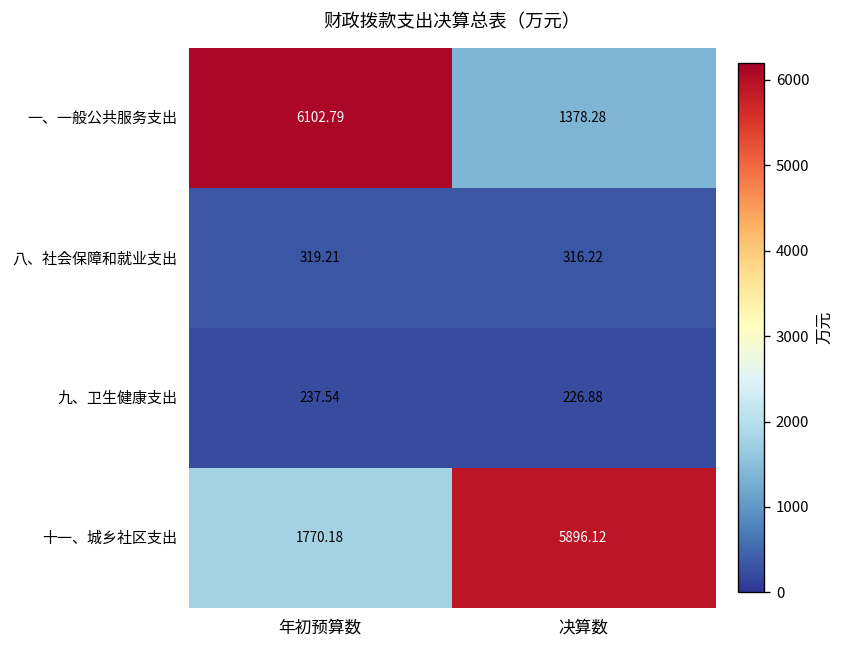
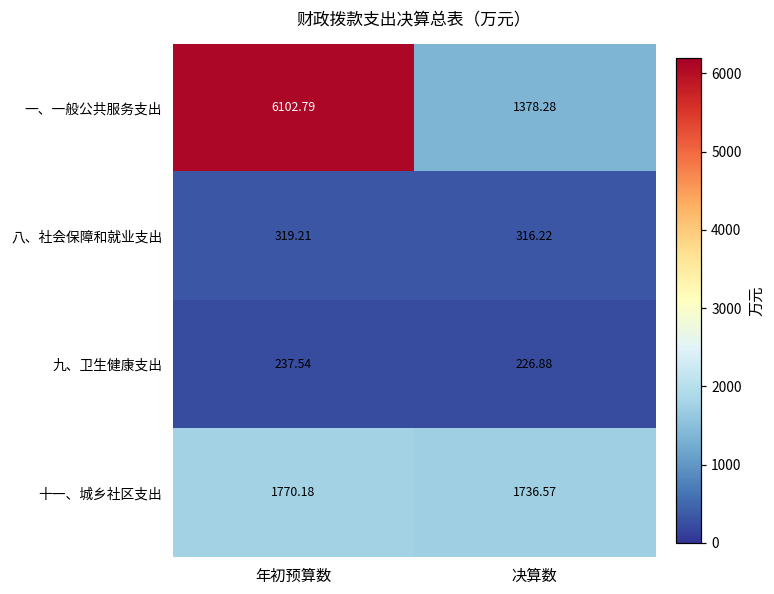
  {
    "一、一般公共服务支出": {
      "年初预算数": 6102.79,
      "决算数": 1378.28
    },
    "八、社会保障和就业支出": {
      "年初预算数": 319.21,
      "决算数": 316.22
    },
    "九、卫生健康支出": {
      "年初预算数": 237.54,
      "决算数": 226.88
    },
    "十一、城乡社区支出": {
      "年初预算数": 1770.18,
-     "决算数": 5896.12
+     "决算数": 1736.57
    }
  }
